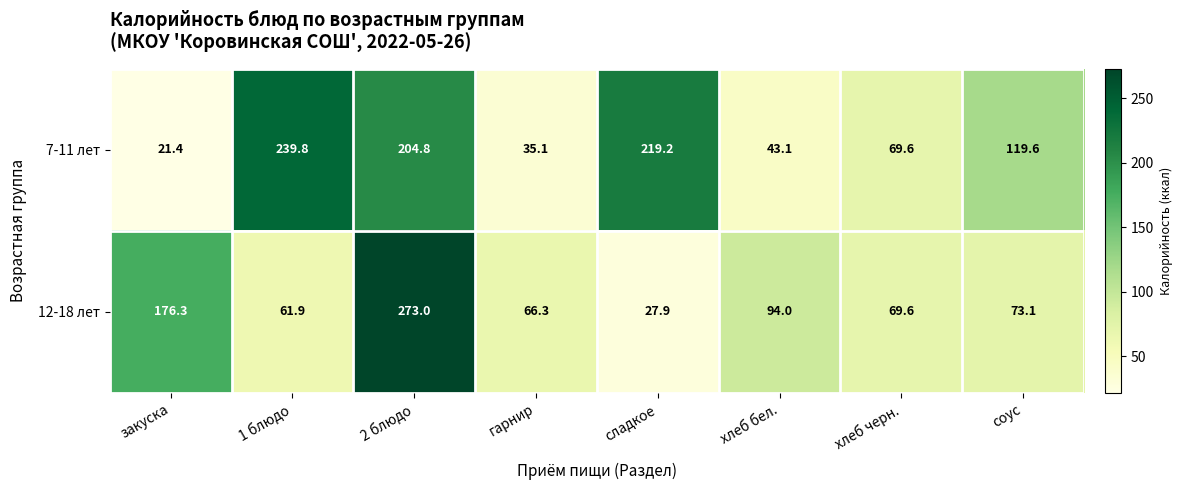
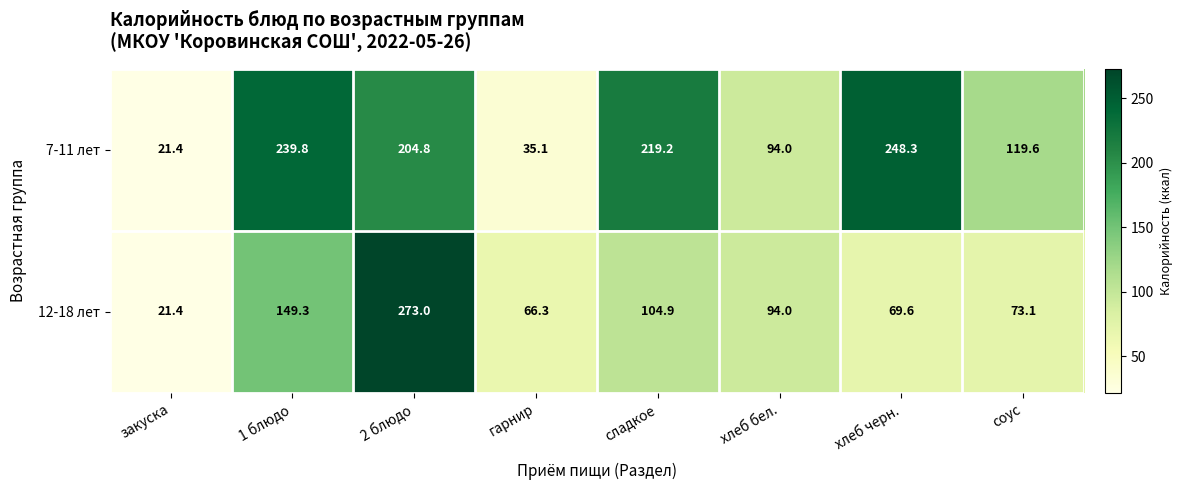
  {
    "7-11 лет": {
      "закуска": 21.4,
      "1 блюдо": 239.8,
      "2 блюдо": 204.8,
      "гарнир": 35.1,
      "сладкое": 219.2,
-     "хлеб бел.": 43.1,
-     "хлеб черн.": 69.6,
+     "хлеб бел.": 94.0,
+     "хлеб черн.": 248.3,
      "соус": 119.6
    },
    "12-18 лет": {
-     "закуска": 176.3,
-     "1 блюдо": 61.9,
+     "закуска": 21.4,
+     "1 блюдо": 149.3,
      "2 блюдо": 273.0,
      "гарнир": 66.3,
-     "сладкое": 27.9,
+     "сладкое": 104.9,
      "хлеб бел.": 94.0,
      "хлеб черн.": 69.6,
      "соус": 73.1
    }
  }
